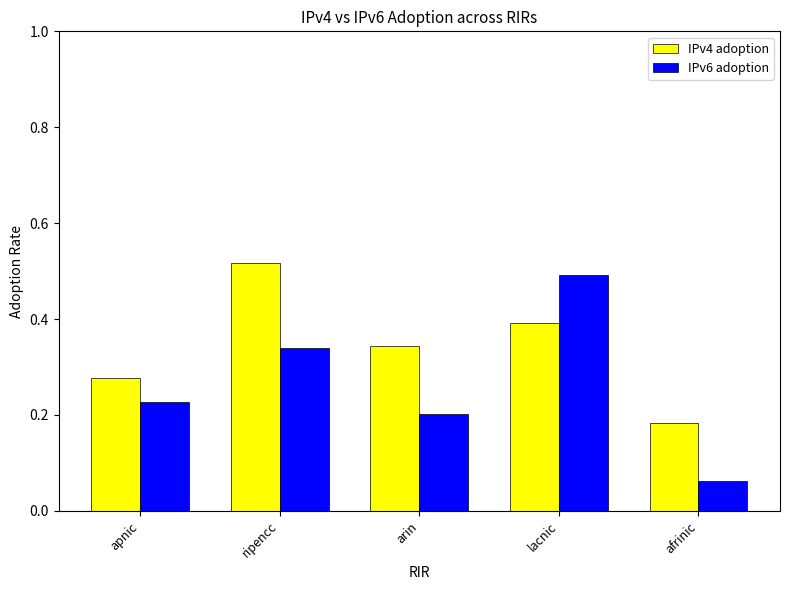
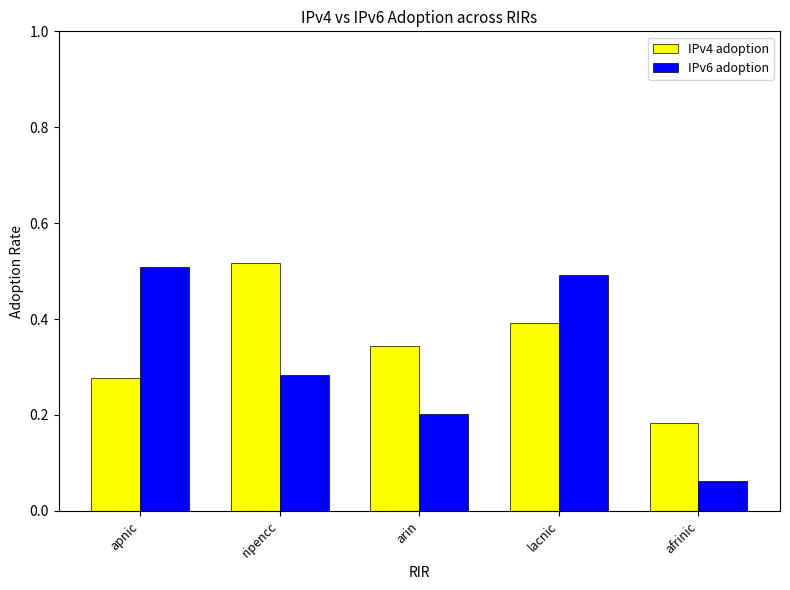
  {
    "IPv4 adoption": {
      "apnic": 0.28,
      "ripencc": 0.52,
      "arin": 0.34,
      "lacnic": 0.39,
      "afrinic": 0.18
    },
    "IPv6 adoption": {
-     "apnic": 0.23,
-     "ripencc": 0.34,
+     "apnic": 0.51,
+     "ripencc": 0.28,
      "arin": 0.20,
      "lacnic": 0.49,
      "afrinic": 0.06
    }
  }
